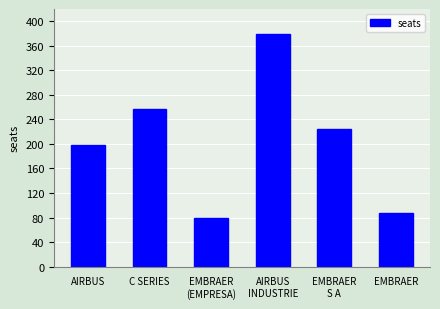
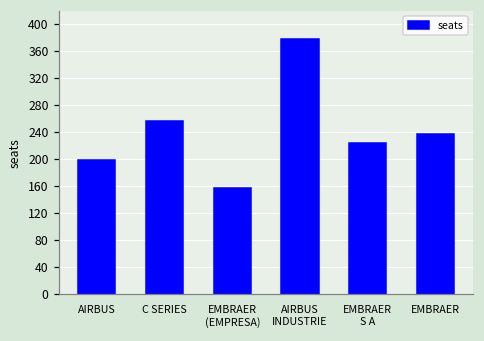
  {
    "AIRBUS": 200,
    "C SERIES": 260,
-   "EMBRAER (EMPRESA)": 80,
+   "EMBRAER (EMPRESA)": 160,
    "AIRBUS INDUSTRIE": 380,
    "EMBRAER S A": 220,
-   "EMBRAER": 90
+   "EMBRAER": 240
  }
